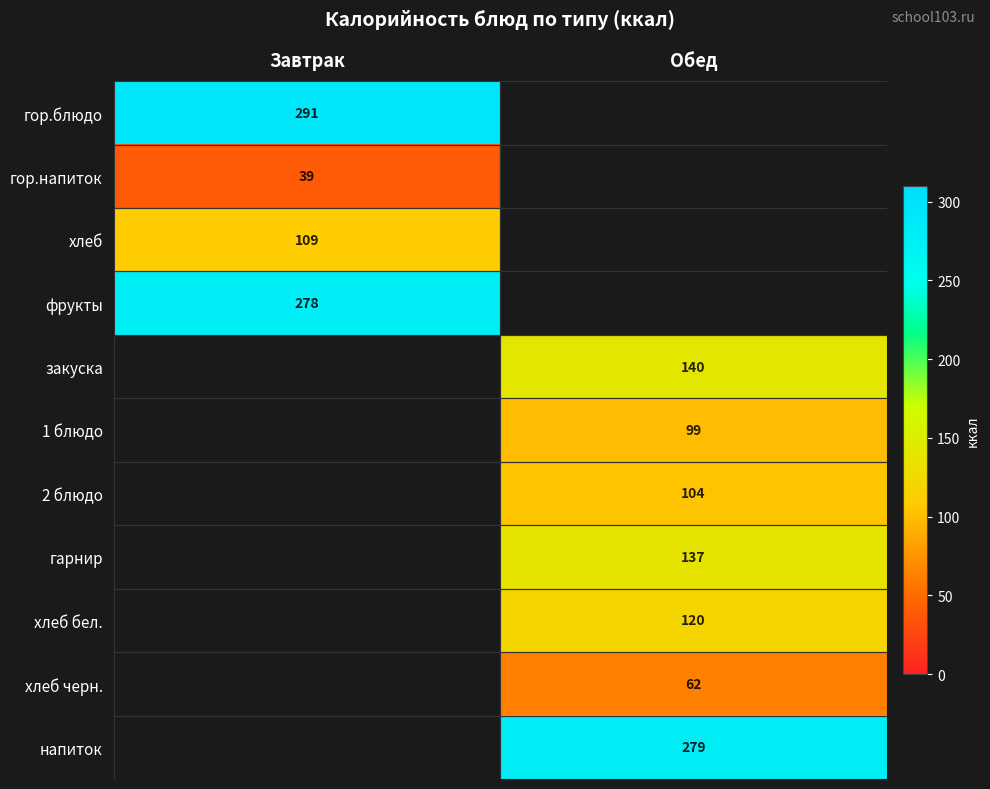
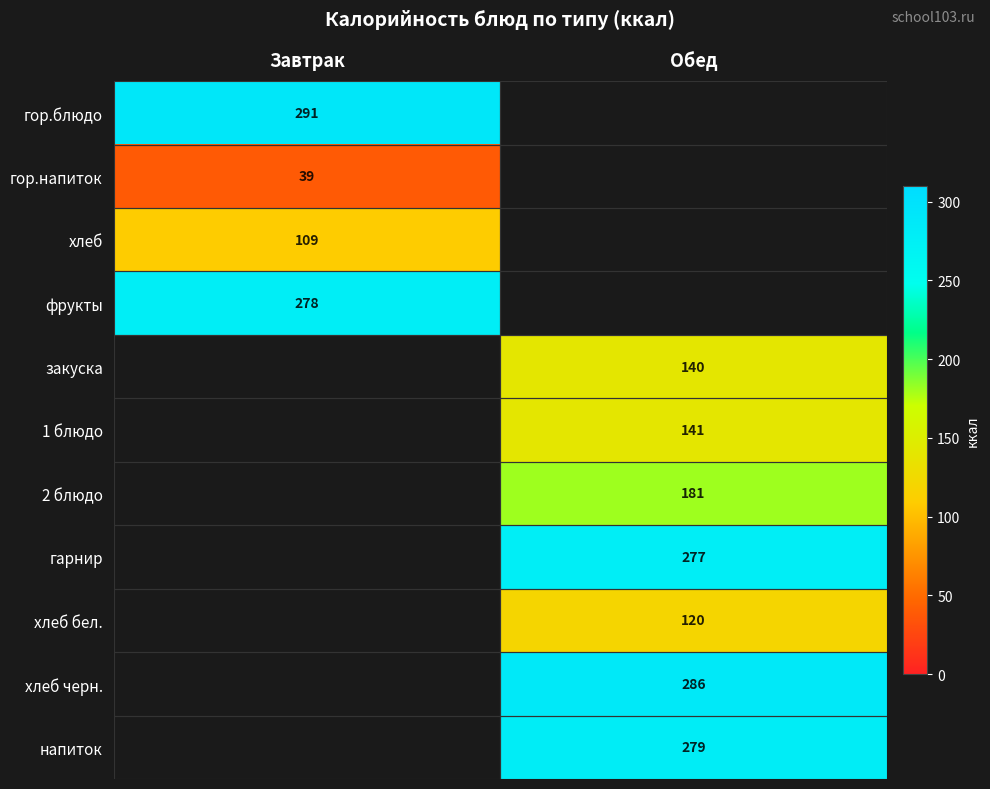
  {
    "гор.блюдо": {
      "Завтрак": 291
    },
    "гор.напиток": {
      "Завтрак": 39
    },
    "хлеб": {
      "Завтрак": 109
    },
    "фрукты": {
      "Завтрак": 278
    },
    "закуска": {
      "Обед": 140
    },
    "1 блюдо": {
-     "Обед": 99
+     "Обед": 141
    },
    "2 блюдо": {
-     "Обед": 104
+     "Обед": 181
    },
    "гарнир": {
-     "Обед": 137
+     "Обед": 277
    },
    "хлеб бел.": {
      "Обед": 120
    },
    "хлеб черн.": {
-     "Обед": 62
+     "Обед": 286
    },
    "напиток": {
      "Обед": 279
    }
  }
